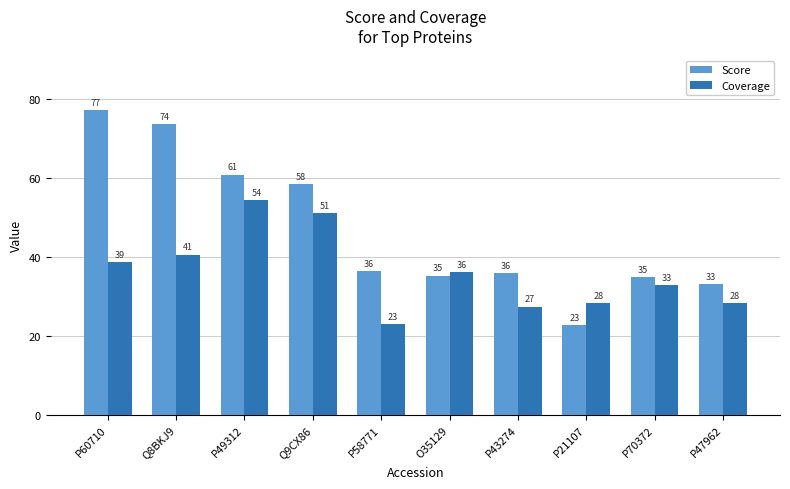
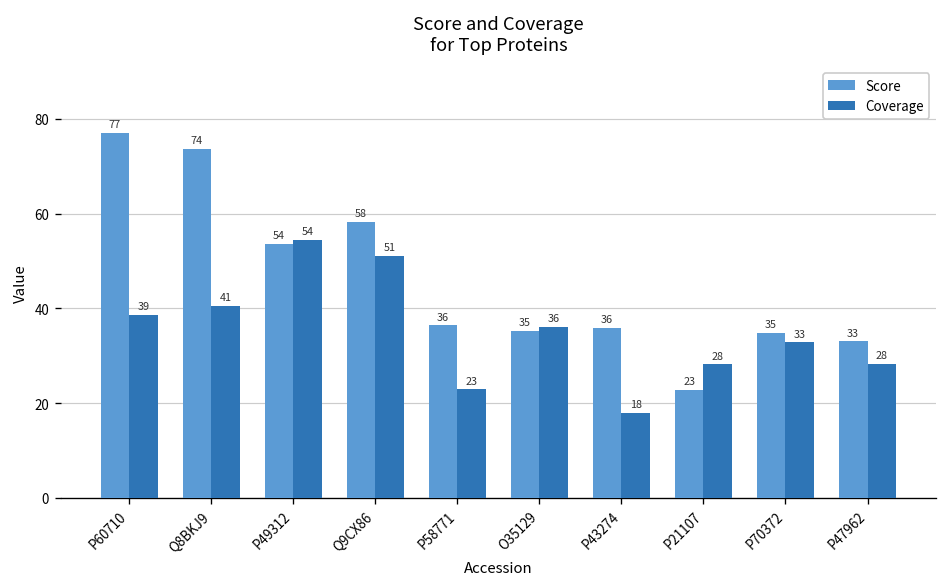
  {
    "Score": {
      "P60710": 77,
      "Q8BKJ9": 74,
-     "P49312": 61,
+     "P49312": 54,
      "Q9CX86": 58,
      "P58771": 36,
      "O35129": 35,
      "P43274": 36,
      "P21107": 23,
      "P70372": 35,
      "P47962": 33
    },
    "Coverage": {
      "P60710": 39,
      "Q8BKJ9": 41,
      "P49312": 54,
      "Q9CX86": 51,
      "P58771": 23,
      "O35129": 36,
-     "P43274": 27,
+     "P43274": 18,
      "P21107": 28,
      "P70372": 33,
      "P47962": 28
    }
  }
